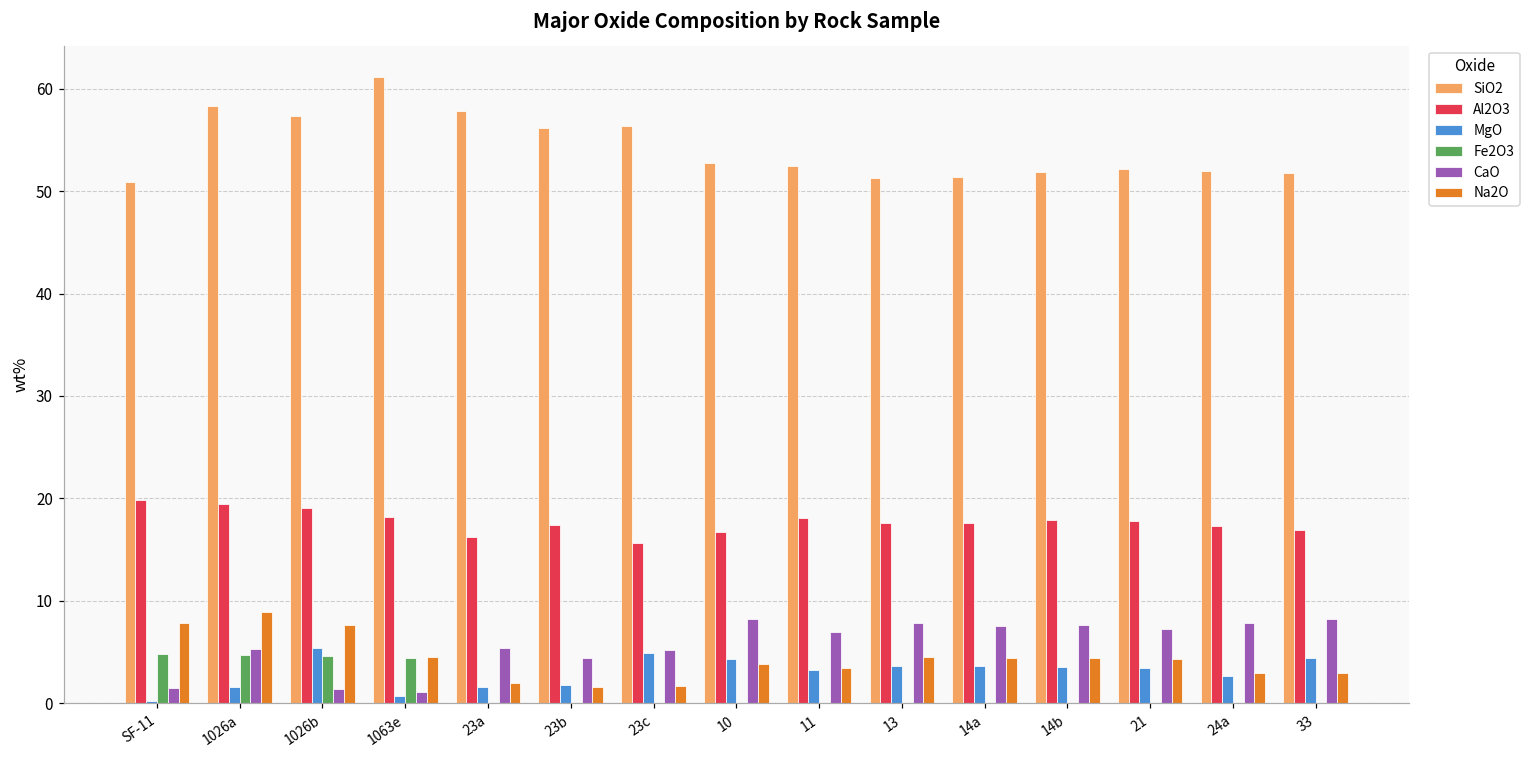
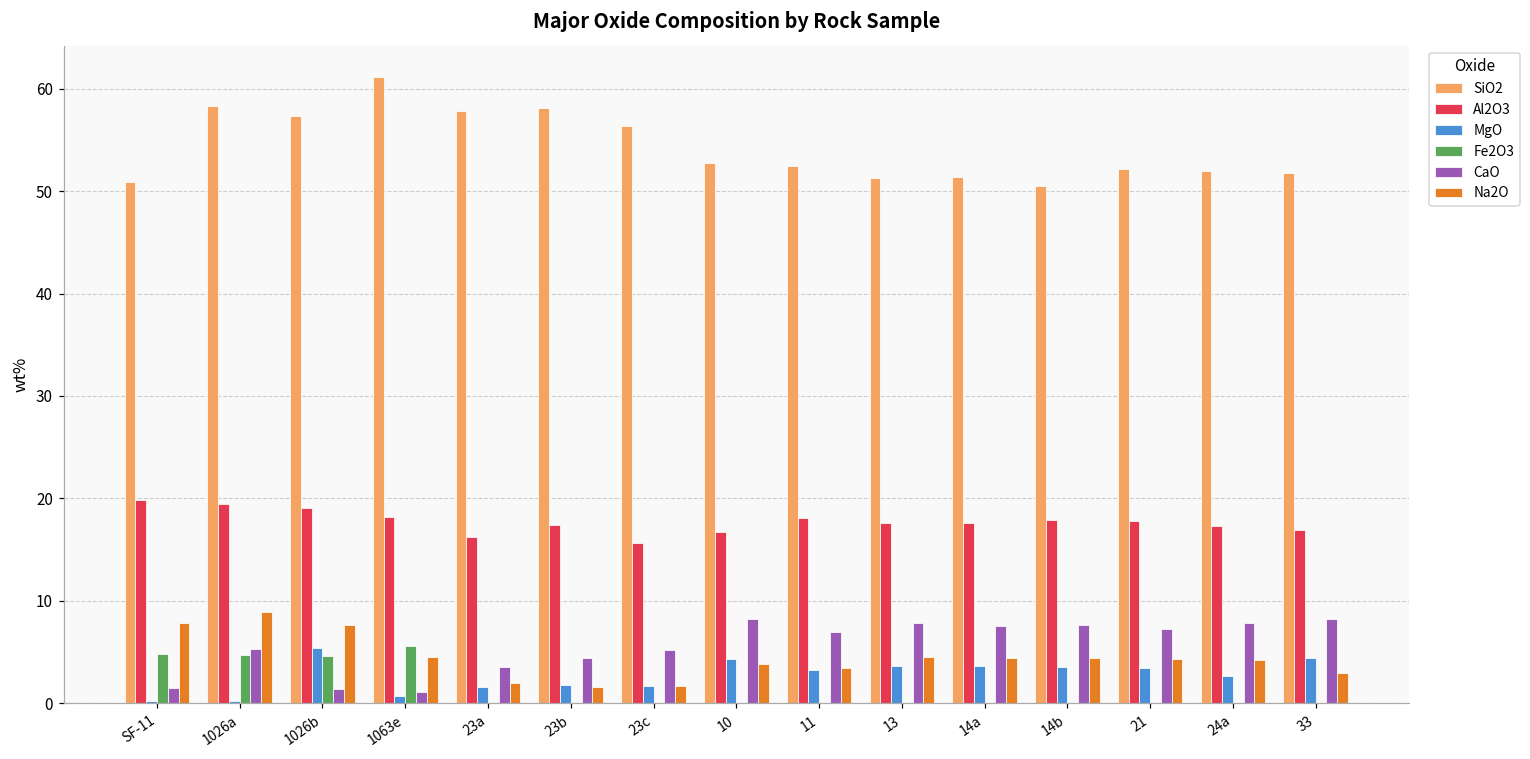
  {
    "SiO2": {
      "SF-11": 51,
      "1026a": 58,
      "1026b": 57,
      "1063e": 61,
      "23a": 58,
-     "23b": 56,
+     "23b": 58,
      "23c": 56,
      "10": 53,
      "11": 52,
      "13": 51,
      "14a": 51,
-     "14b": 52,
+     "14b": 51,
      "21": 52,
      "24a": 52,
      "33": 52
    },
    "Al2O3": {
      "SF-11": 20,
      "1026a": 19,
      "1026b": 19,
      "1063e": 18,
      "23a": 16,
      "23b": 17,
      "23c": 16,
      "10": 17,
      "11": 18,
      "13": 18,
      "14a": 18,
      "14b": 18,
      "21": 18,
      "24a": 17,
      "33": 17
    },
    "MgO": {
-     "1026a": 2,
+     "1026a": 0,
      "1026b": 5,
      "1063e": 1,
      "23a": 2,
      "23b": 2,
-     "23c": 5,
+     "23c": 2,
      "10": 4,
      "11": 3,
      "13": 4,
      "14a": 4,
      "14b": 4,
      "21": 3,
      "24a": 3,
      "33": 4
    },
    "Fe2O3": {
      "SF-11": 5,
      "1026a": 5,
      "1026b": 5,
-     "1063e": 4,
+     "1063e": 6,
      "23a": 0,
      "23b": 0,
      "23c": 0,
      "10": 0,
      "11": 0,
      "13": 0,
      "14a": 0,
      "14b": 0,
      "21": 0,
      "24a": 0,
      "33": 0
    },
    "CaO": {
      "SF-11": 1,
      "1026a": 5,
      "1026b": 1,
      "1063e": 1,
-     "23a": 5,
+     "23a": 4,
      "23b": 4,
      "23c": 5,
      "10": 8,
      "11": 7,
      "13": 8,
      "14a": 8,
      "14b": 8,
      "21": 7,
      "24a": 8,
      "33": 8
    },
    "Na2O": {
      "SF-11": 8,
      "1026a": 9,
      "1026b": 8,
      "1063e": 4,
      "23a": 2,
      "23b": 2,
      "23c": 2,
      "10": 4,
      "11": 3,
      "13": 4,
      "14a": 4,
      "14b": 4,
      "21": 4,
-     "24a": 3,
+     "24a": 4,
      "33": 3
    }
  }
